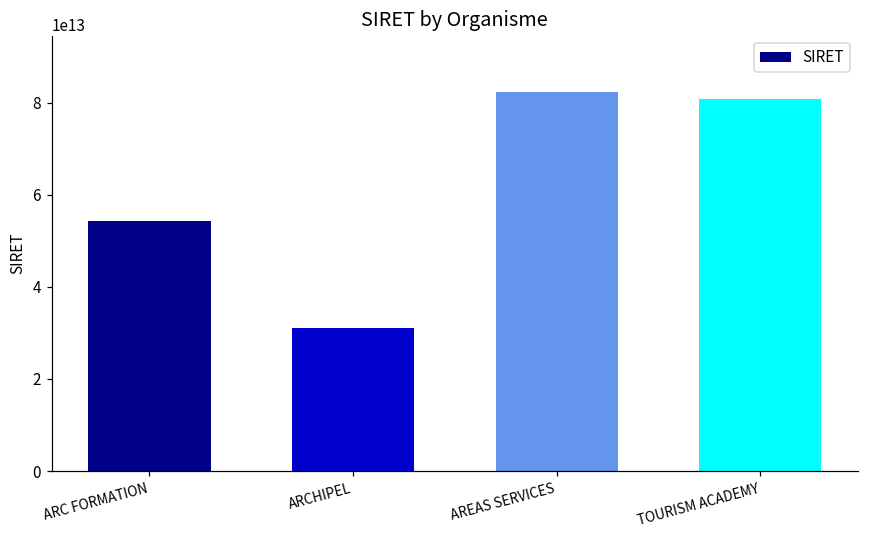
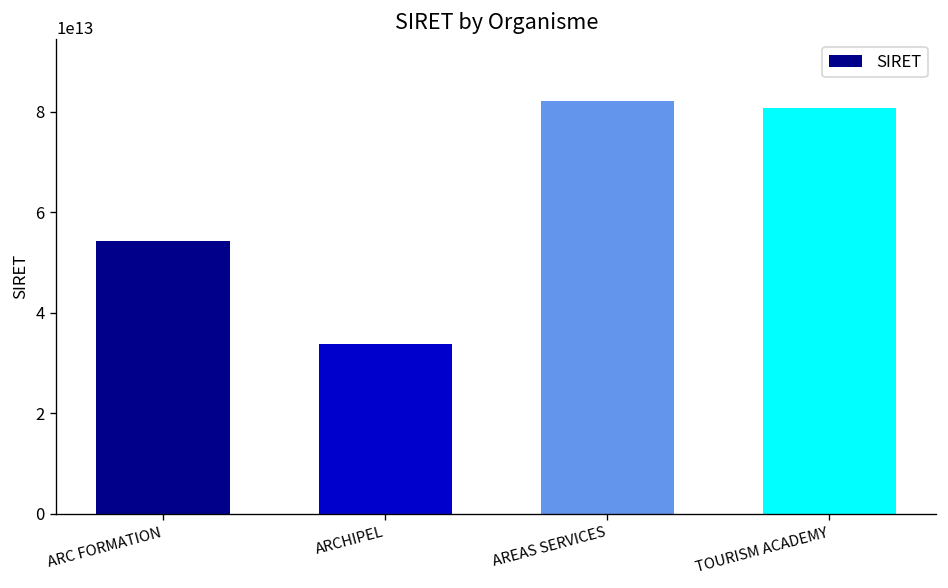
  {
    "ARC FORMATION": 54000000000000,
-   "ARCHIPEL": 31000000000000,
+   "ARCHIPEL": 34000000000000,
    "AREAS SERVICES": 82000000000000,
    "TOURISM ACADEMY": 81000000000000
  }
